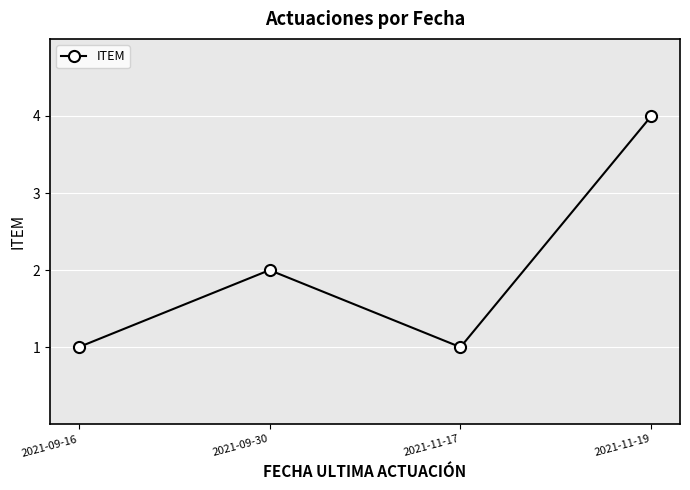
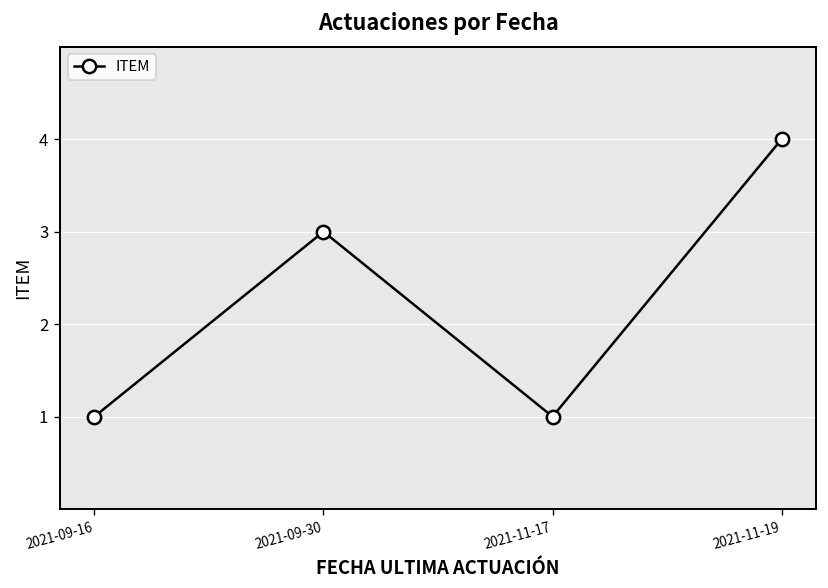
  {
    "2021-09-16": 1,
-   "2021-09-30": 2,
+   "2021-09-30": 3,
    "2021-11-17": 1,
    "2021-11-19": 4
  }
